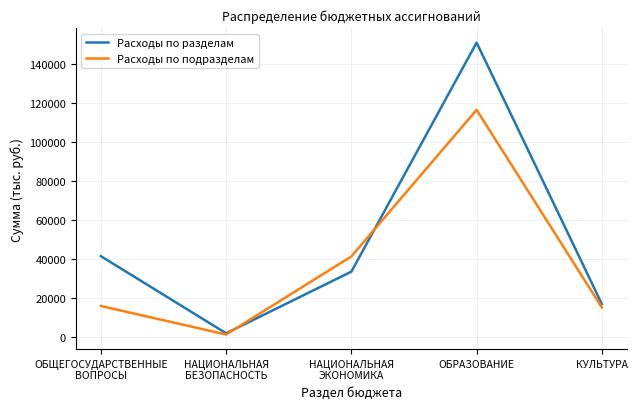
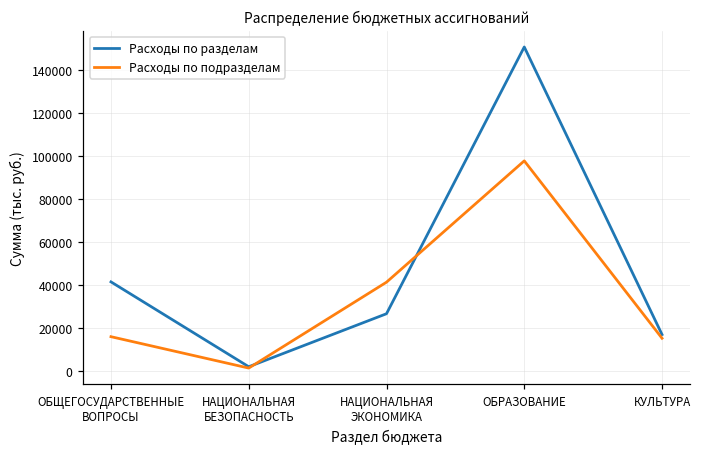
  {
    "Расходы по разделам": {
      "ОБЩЕГОСУДАРСТВЕННЫЕ ВОПРОСЫ": 41000,
-     "НАЦИОНАЛЬНАЯ ЭКОНОМИКА": 33000,
+     "НАЦИОНАЛЬНАЯ ЭКОНОМИКА": 26000,
      "ОБРАЗОВАНИЕ": 151000,
      "КУЛЬТУРА": 17000
    },
    "Расходы по подразделам": {
      "ОБЩЕГОСУДАРСТВЕННЫЕ ВОПРОСЫ": 16000,
      "НАЦИОНАЛЬНАЯ ЭКОНОМИКА": 41000,
-     "ОБРАЗОВАНИЕ": 116000,
+     "ОБРАЗОВАНИЕ": 98000,
      "КУЛЬТУРА": 15000
    }
  }
